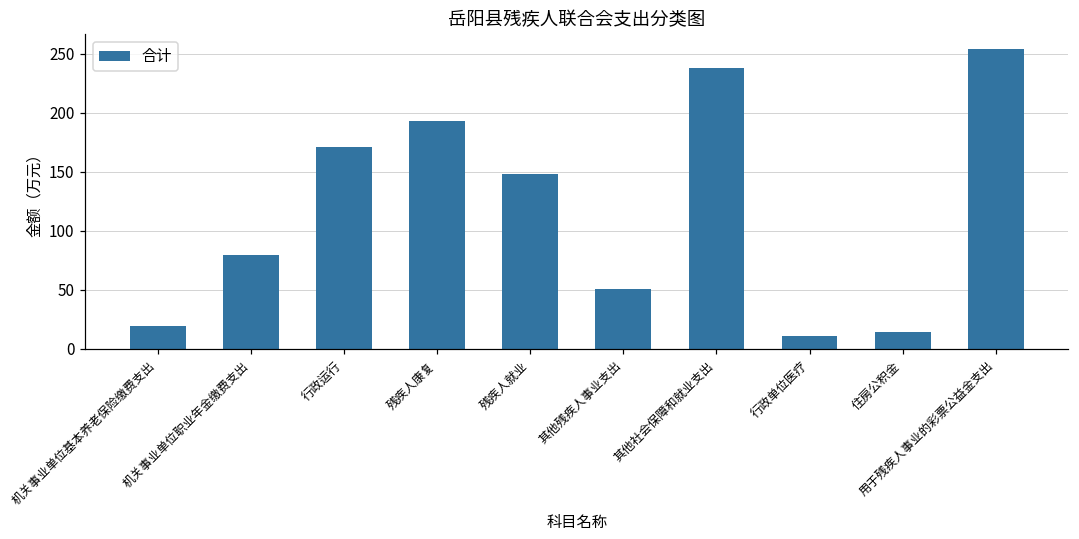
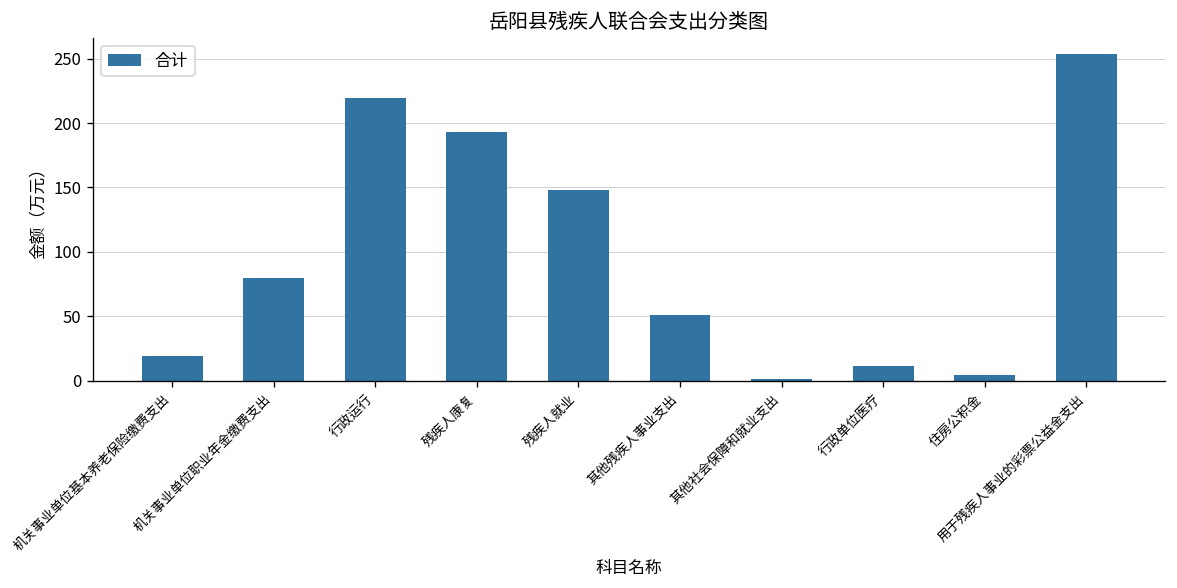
  {
    "机关事业单位基本养老保险缴费支出": 19,
    "机关事业单位职业年金缴费支出": 80,
-   "行政运行": 171,
+   "行政运行": 220,
    "残疾人康复": 193,
    "残疾人就业": 148,
    "其他残疾人事业支出": 51,
-   "其他社会保障和就业支出": 238,
+   "其他社会保障和就业支出": 1,
    "行政单位医疗": 11,
-   "住房公积金": 14,
+   "住房公积金": 4,
    "用于残疾人事业的彩票公益金支出": 254
  }
